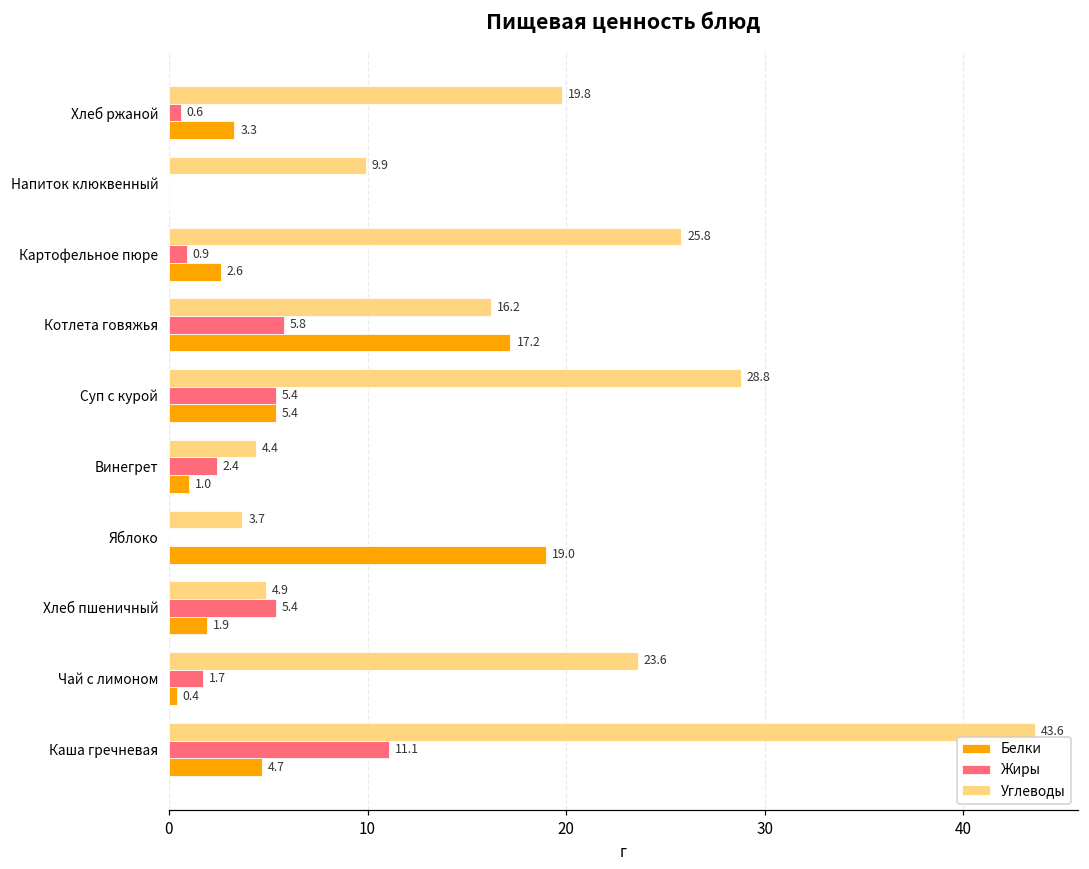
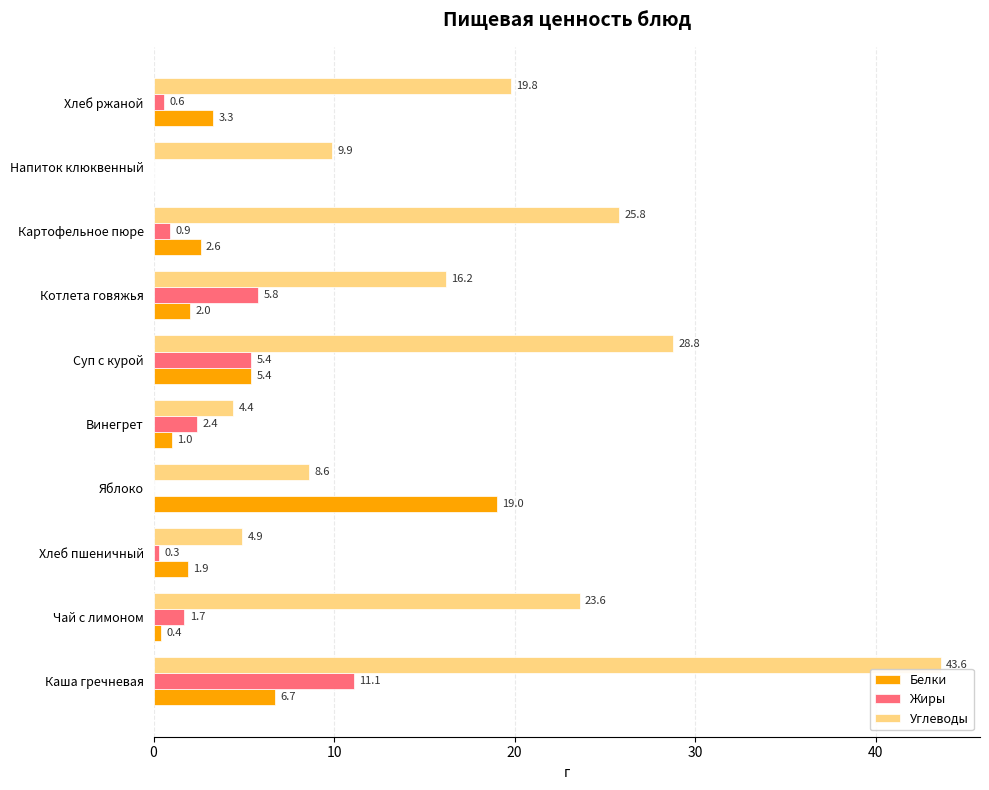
  {
    "Белки": {
      "Хлеб ржаной": 3.3,
      "Картофельное пюре": 2.6,
-     "Котлета говяжья": 17.2,
+     "Котлета говяжья": 2.0,
      "Суп с курой": 5.4,
      "Винегрет": 1.0,
      "Яблоко": 19.0,
      "Хлеб пшеничный": 1.9,
      "Чай с лимоном": 0.4,
-     "Каша гречневая": 4.7
+     "Каша гречневая": 6.7
    },
    "Жиры": {
      "Хлеб ржаной": 0.6,
      "Картофельное пюре": 0.9,
      "Котлета говяжья": 5.8,
      "Суп с курой": 5.4,
      "Винегрет": 2.4,
-     "Хлеб пшеничный": 5.4,
+     "Хлеб пшеничный": 0.3,
      "Чай с лимоном": 1.7,
      "Каша гречневая": 11.1
    },
    "Углеводы": {
      "Хлеб ржаной": 19.8,
      "Напиток клюквенный": 9.9,
      "Картофельное пюре": 25.8,
      "Котлета говяжья": 16.2,
      "Суп с курой": 28.8,
      "Винегрет": 4.4,
-     "Яблоко": 3.7,
+     "Яблоко": 8.6,
      "Хлеб пшеничный": 4.9,
      "Чай с лимоном": 23.6
    }
  }
